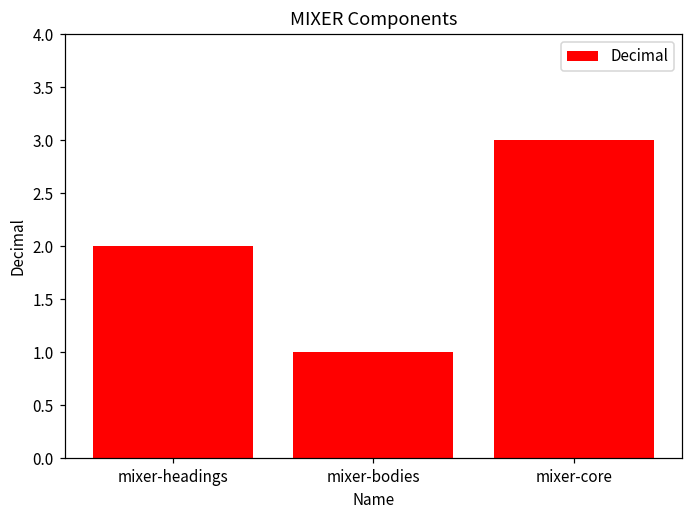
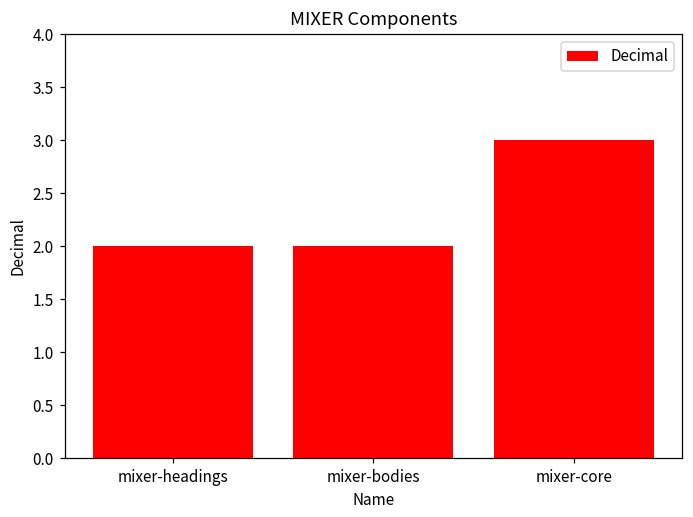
  {
    "mixer-headings": 2,
-   "mixer-bodies": 1,
+   "mixer-bodies": 2,
    "mixer-core": 3
  }
